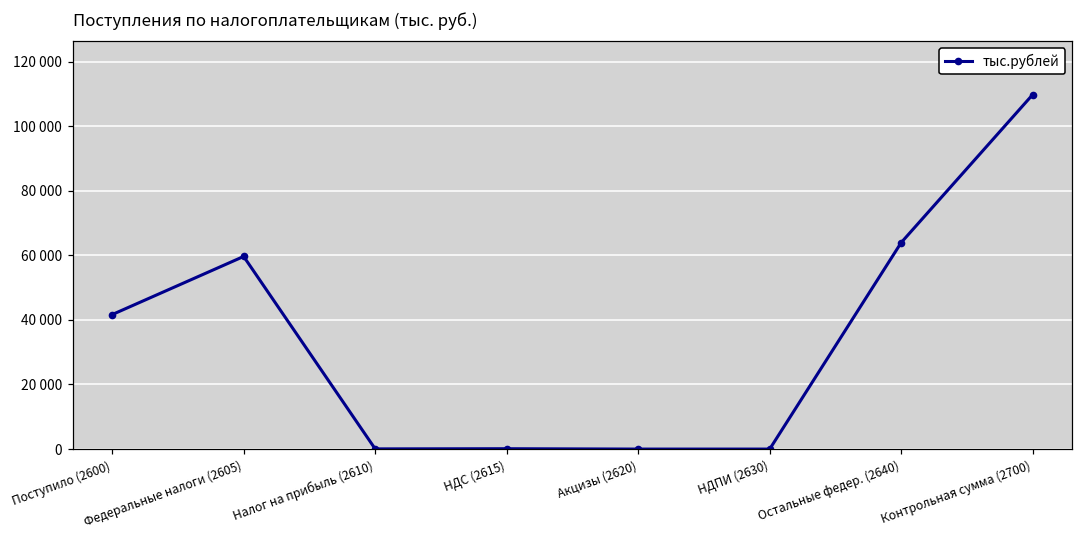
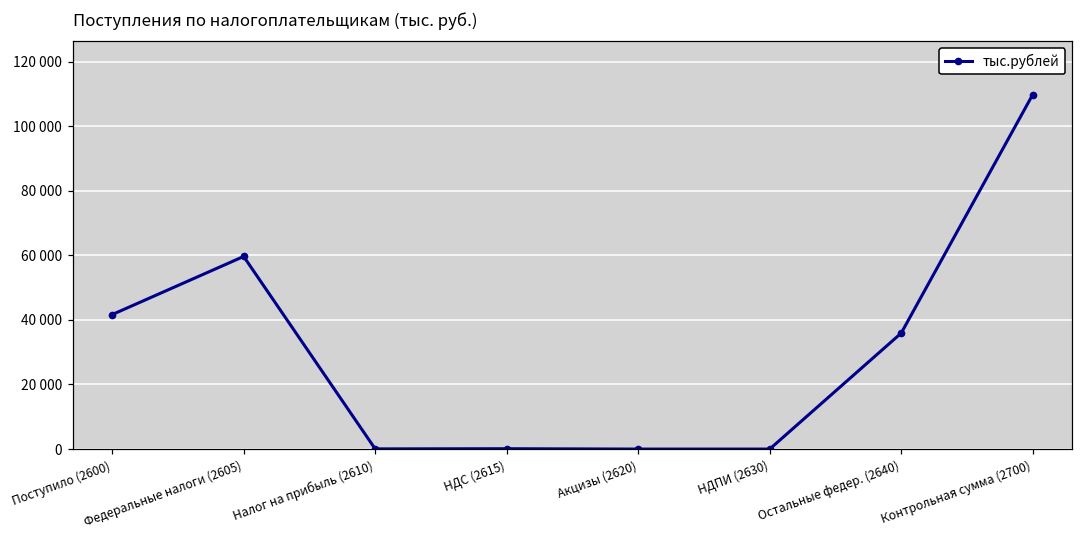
  {
    "Поступило (2600)": 42000,
    "Федеральные налоги (2605)": 60000,
    "Налог на прибыль (2610)": 0,
    "НДС (2615)": 0,
    "Акцизы (2620)": 0,
    "НДПИ (2630)": 0,
-   "Остальные федер. (2640)": 64000,
+   "Остальные федер. (2640)": 36000,
    "Контрольная сумма (2700)": 110000
  }
